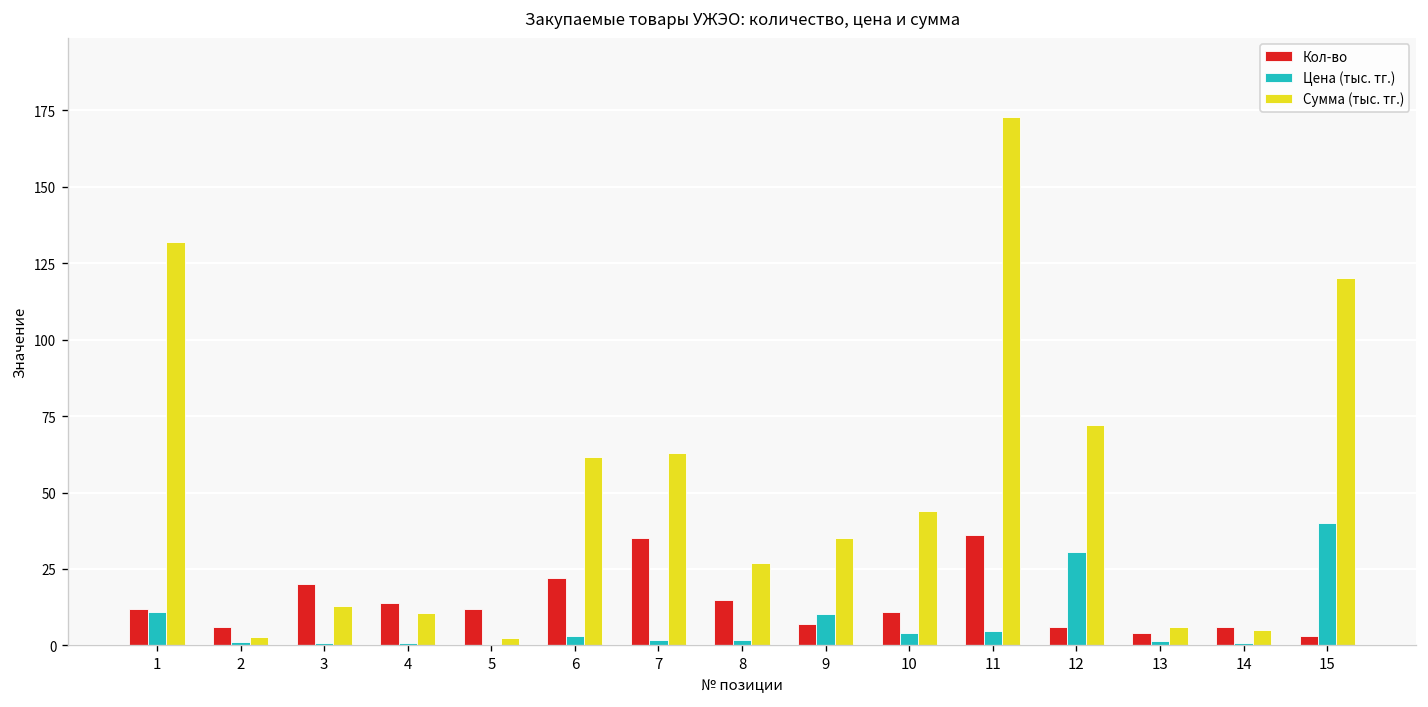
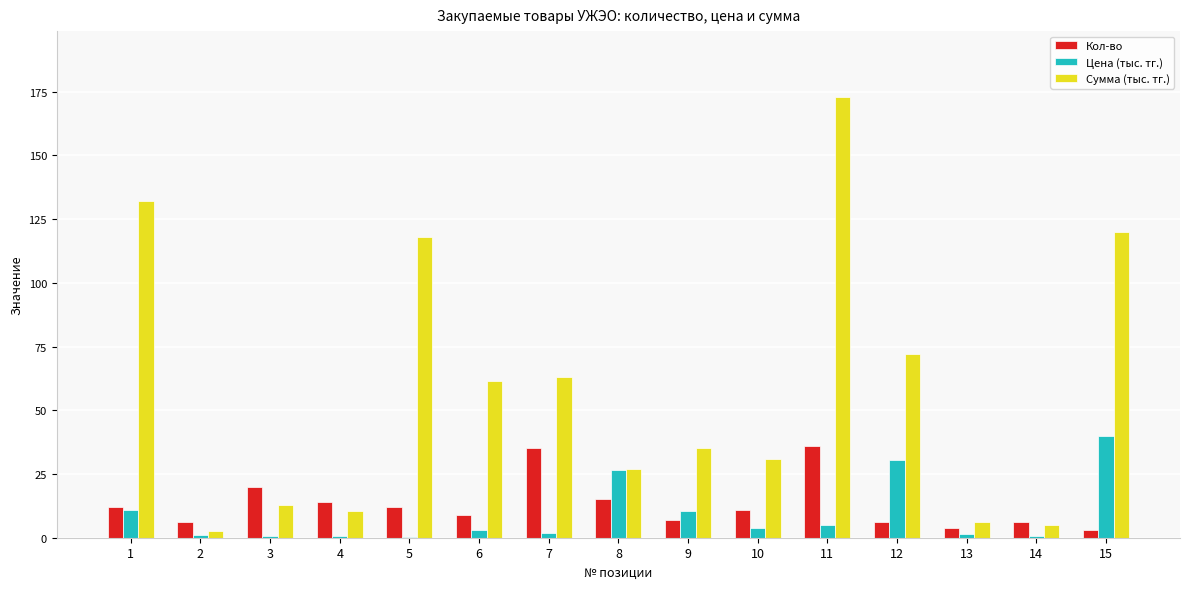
  {
    "Кол-во": {
      "1": 12,
      "2": 6,
      "3": 20,
      "4": 14,
      "5": 12,
-     "6": 22,
+     "6": 9,
      "7": 35,
      "8": 15,
      "9": 7,
      "10": 11,
      "11": 36,
      "12": 6,
      "13": 4,
      "14": 6,
      "15": 3
    },
    "Цена (тыс. тг.)": {
      "1": 11,
      "2": 1,
      "6": 3,
      "7": 2,
-     "8": 2,
+     "8": 27,
      "9": 10,
      "10": 4,
      "11": 5,
      "12": 30,
      "13": 2,
      "15": 40
    },
    "Сумма (тыс. тг.)": {
      "1": 132,
      "2": 3,
      "3": 13,
      "4": 11,
-     "5": 2,
+     "5": 118,
      "6": 62,
      "7": 63,
      "8": 27,
      "9": 35,
-     "10": 44,
+     "10": 31,
      "11": 173,
      "12": 72,
      "13": 6,
      "14": 5,
      "15": 120
    }
  }
